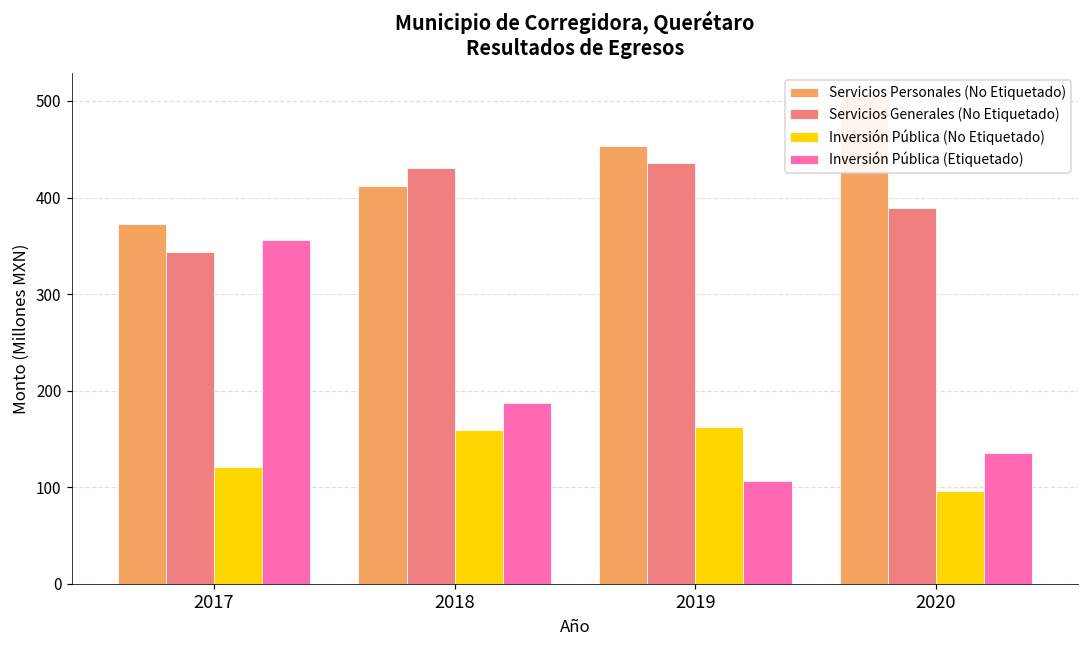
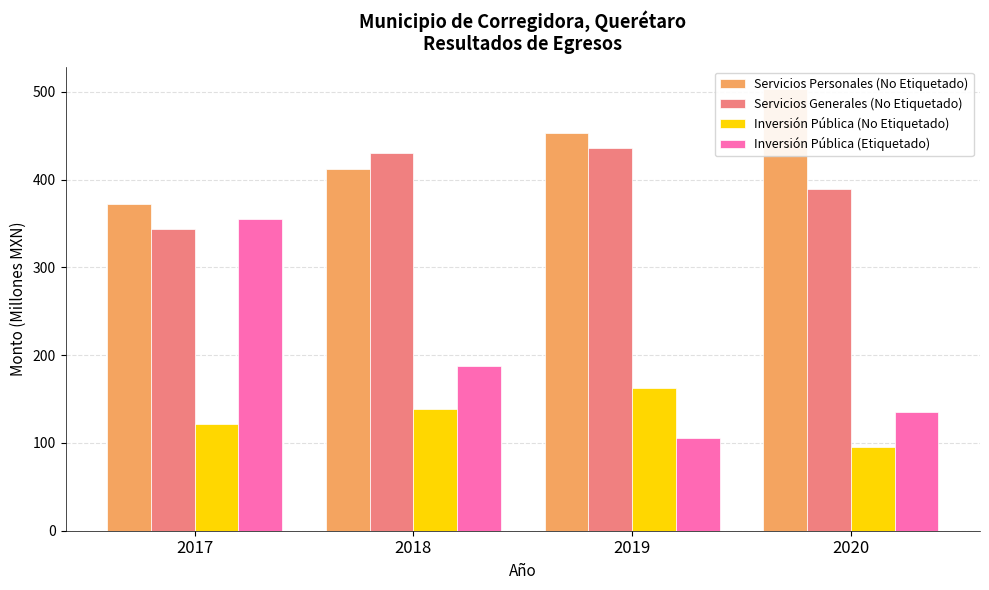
  {
    "Inversión Pública (No Etiquetado)": {
      "2017": 120,
-     "2018": 160,
+     "2018": 140,
      "2019": 160,
      "2020": 100
    }
  }
